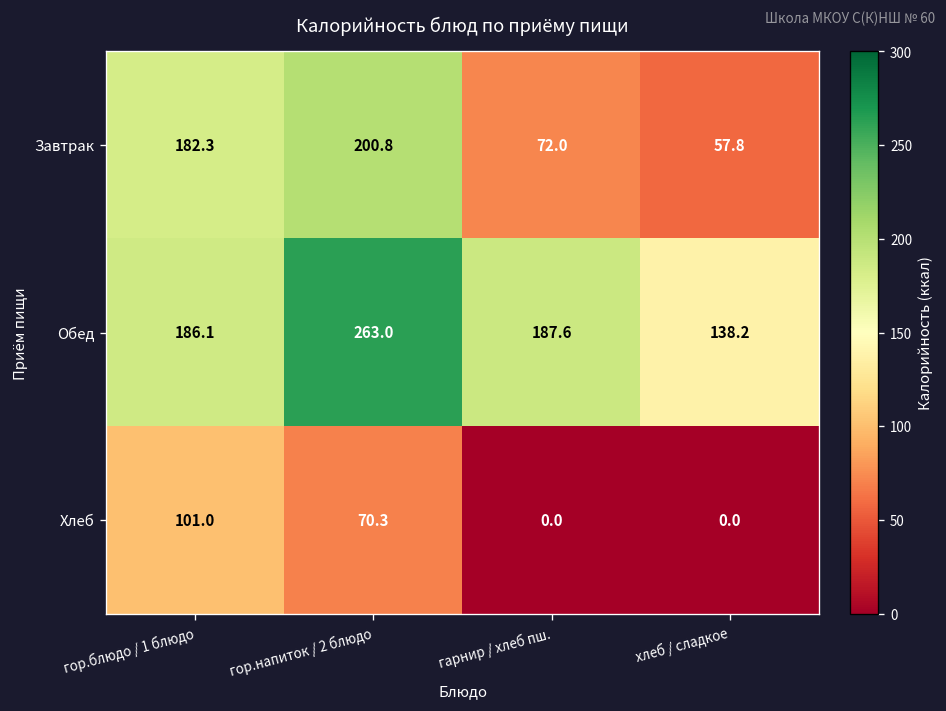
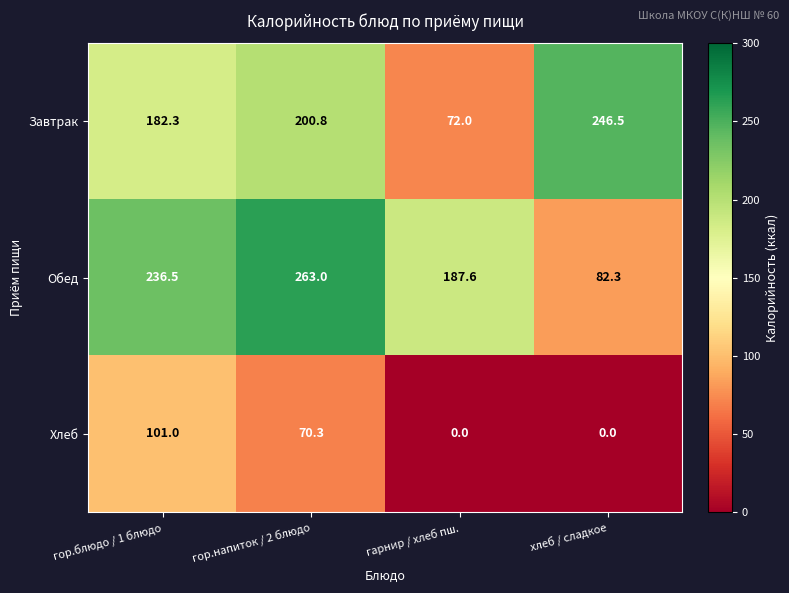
  {
    "Завтрак": {
      "гор.блюдо / 1 блюдо": 182.3,
      "гор.напиток / 2 блюдо": 200.8,
      "гарнир / хлеб пш.": 72.0,
-     "хлеб / сладкое": 57.8
+     "хлеб / сладкое": 246.5
    },
    "Обед": {
-     "гор.блюдо / 1 блюдо": 186.1,
+     "гор.блюдо / 1 блюдо": 236.5,
      "гор.напиток / 2 блюдо": 263.0,
      "гарнир / хлеб пш.": 187.6,
-     "хлеб / сладкое": 138.2
+     "хлеб / сладкое": 82.3
    },
    "Хлеб": {
      "гор.блюдо / 1 блюдо": 101.0,
      "гор.напиток / 2 блюдо": 70.3,
      "гарнир / хлеб пш.": 0.0,
      "хлеб / сладкое": 0.0
    }
  }
